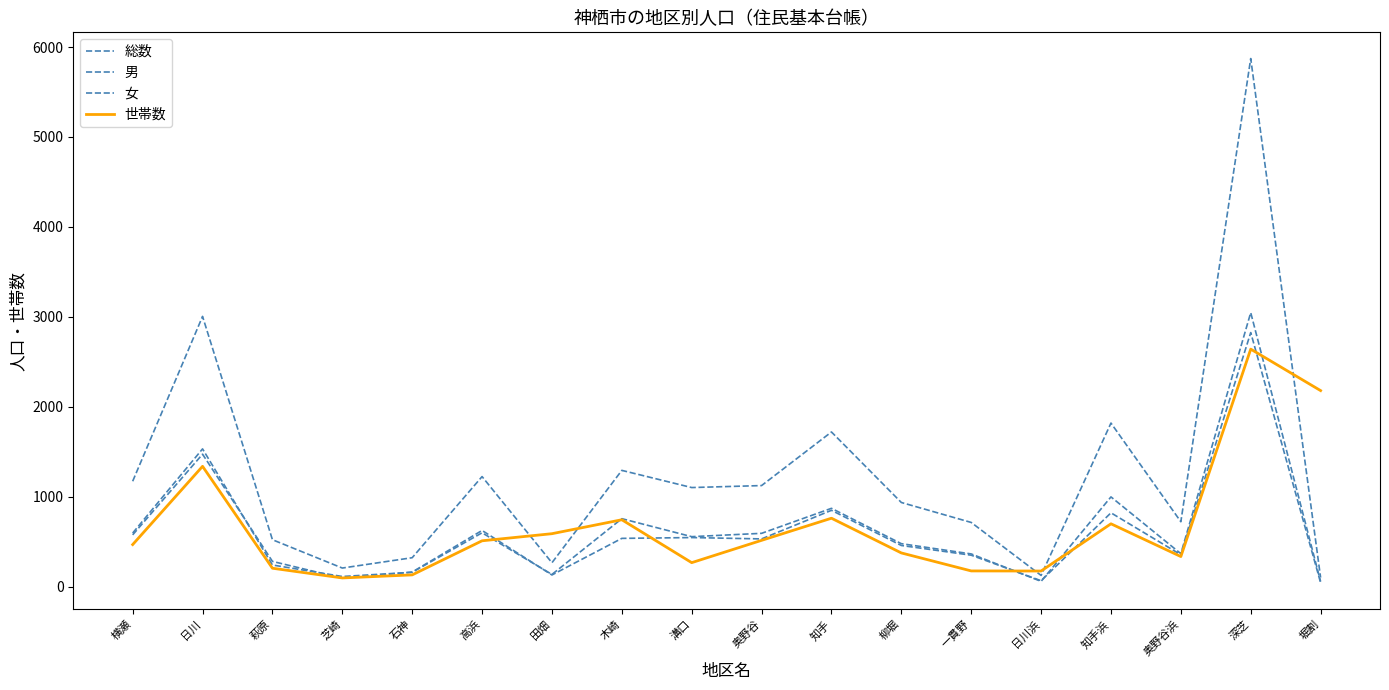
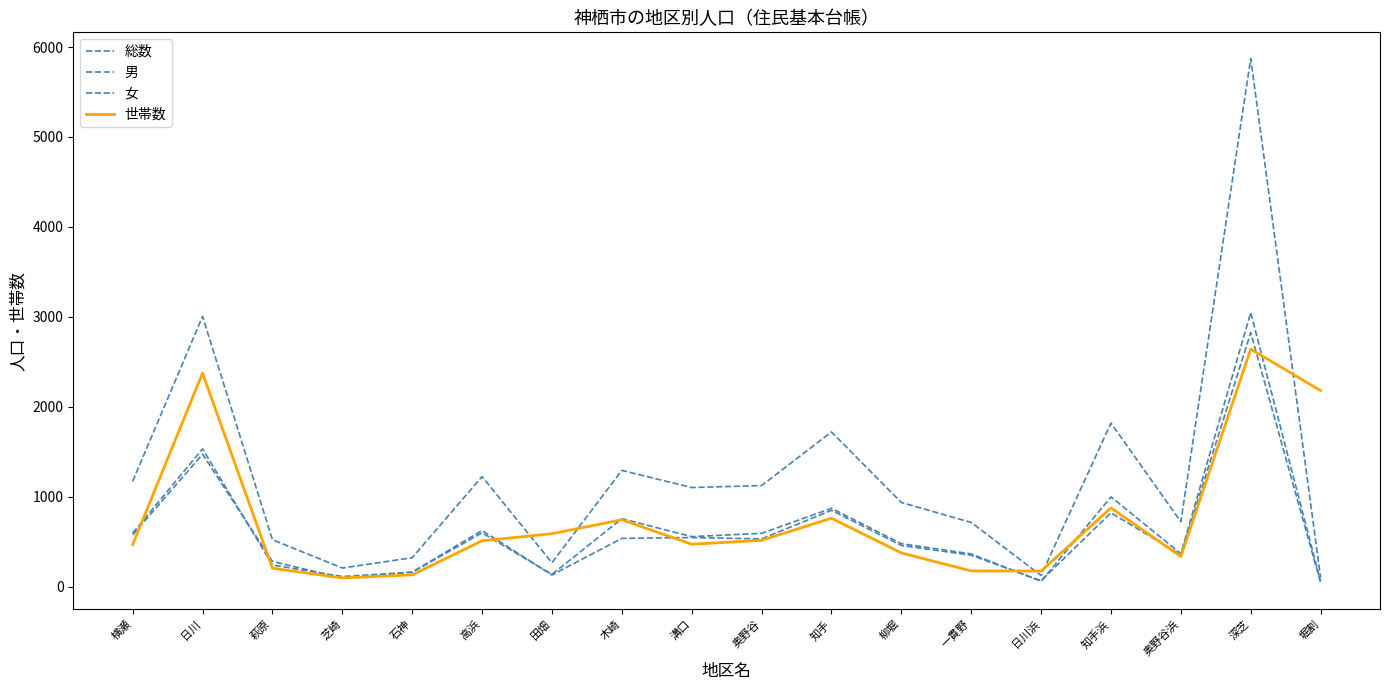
  {
    "世帯数": {
      "横瀬": 500,
-     "日川": 1300,
+     "日川": 2400,
      "萩原": 200,
      "石神": 100,
      "高浜": 500,
      "田畑": 600,
-     "溝口": 300,
+     "溝口": 500,
      "知手": 800,
      "柳堀": 400,
      "一貫野": 200,
      "日川浜": 200,
-     "知手浜": 700,
+     "知手浜": 900,
      "深芝": 2600,
      "堀割": 2200
    }
  }
